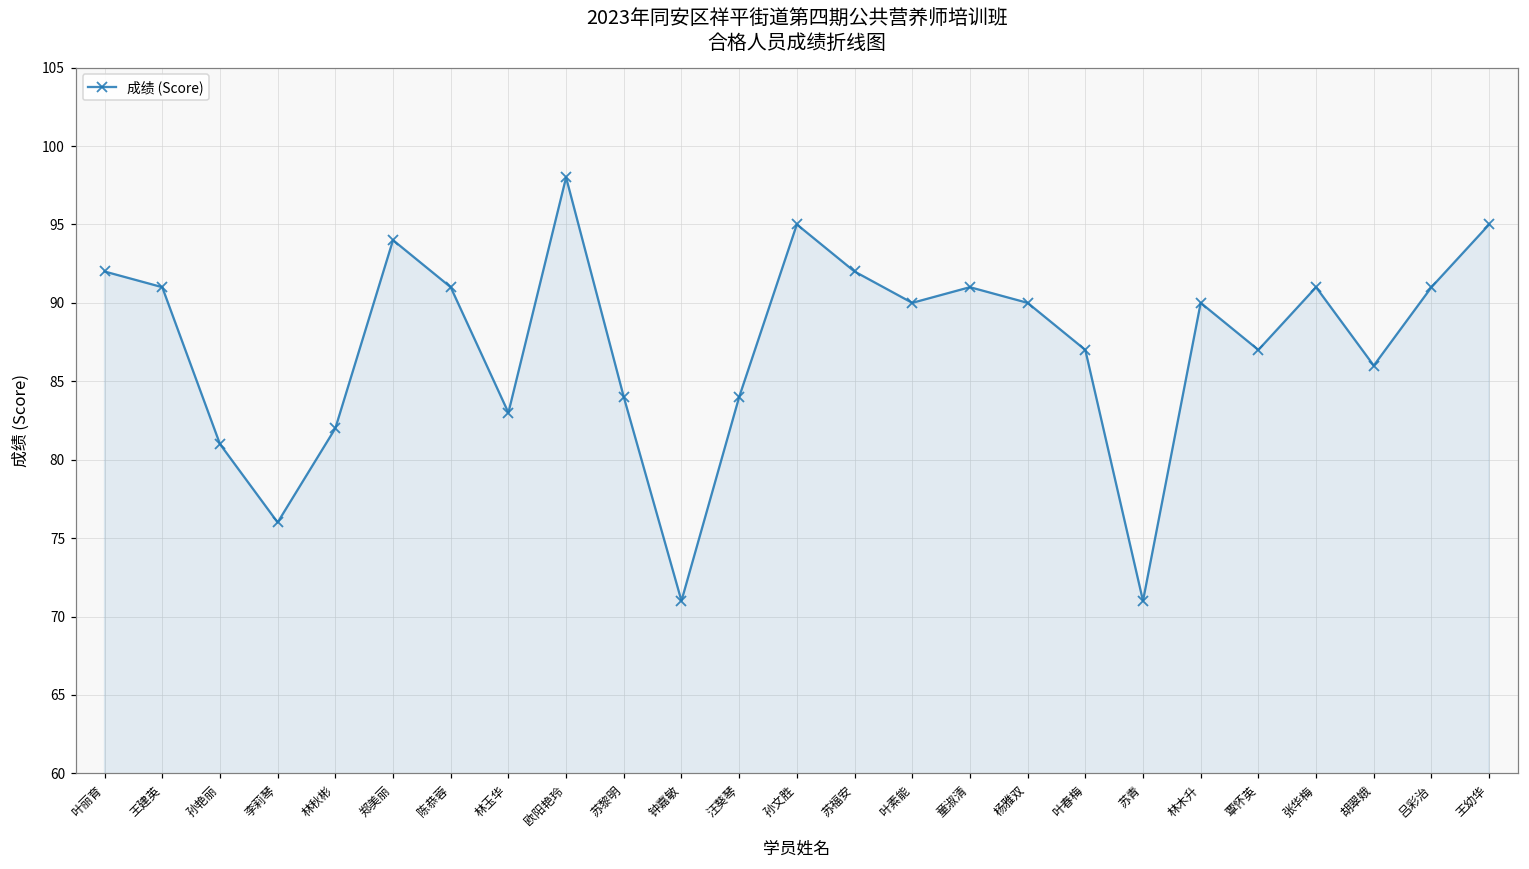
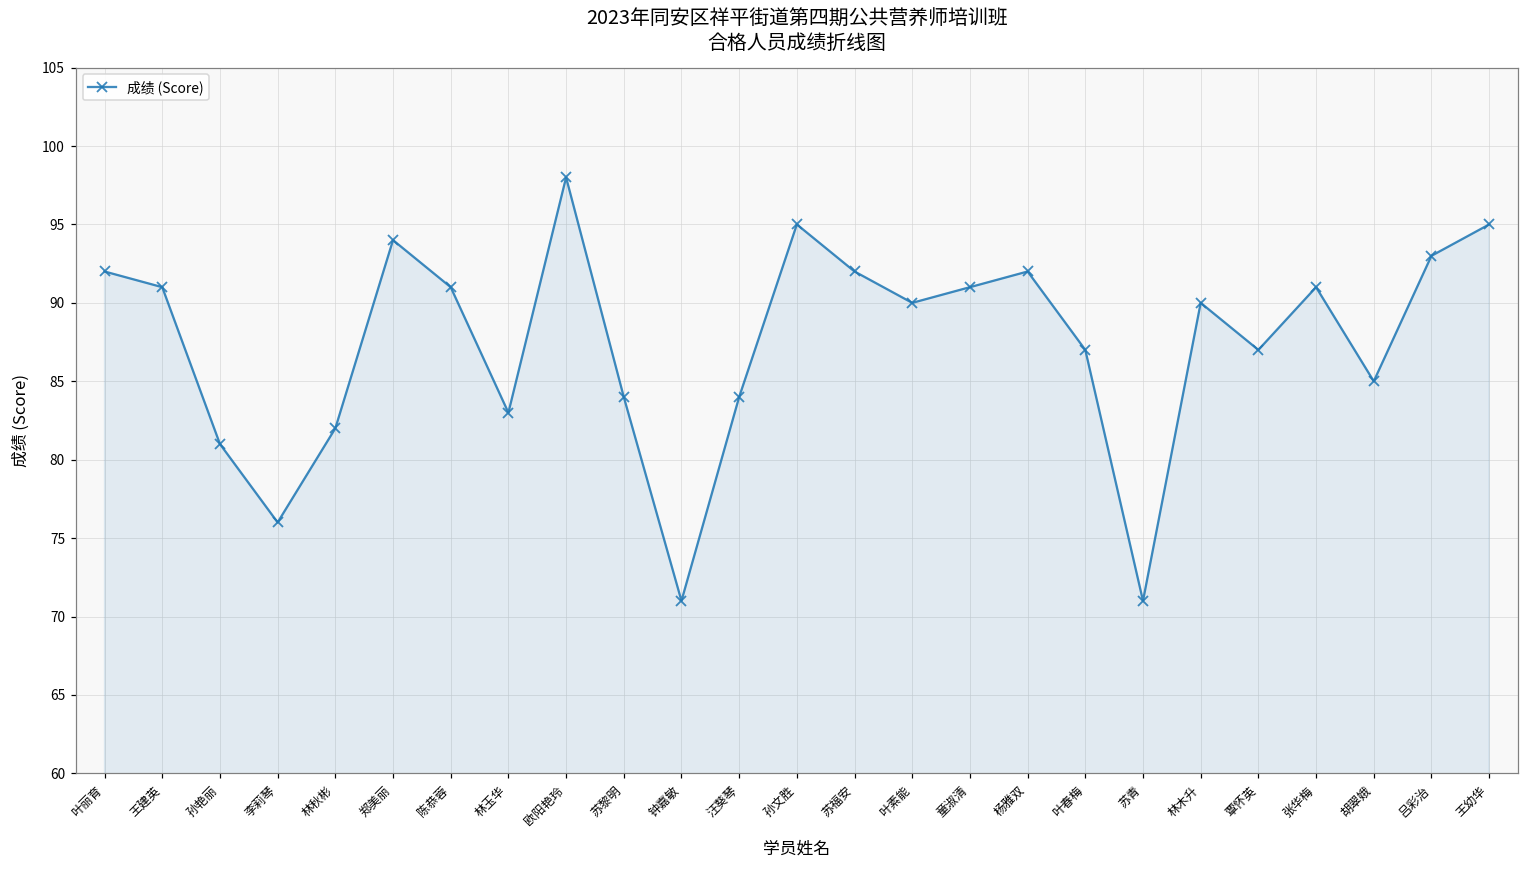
  {
    "叶丽育": 92,
    "王建英": 91,
    "孙艳丽": 81,
    "李莉琴": 76,
    "林秋彬": 82,
    "郑美丽": 94,
    "陈恭蓉": 91,
    "林玉华": 83,
    "欧阳艳玲": 98,
    "苏黎明": 84,
    "钟嘉敏": 71,
    "汪葵琴": 84,
    "孙文胜": 95,
    "苏福安": 92,
    "叶素能": 90,
    "童淑清": 91,
-   "杨雅双": 90,
+   "杨雅双": 92,
    "叶春梅": 87,
    "苏青": 71,
    "林木升": 90,
    "覃怀英": 87,
    "张华梅": 91,
-   "胡翠娥": 86,
-   "吕彩治": 91,
+   "胡翠娥": 85,
+   "吕彩治": 93,
    "王幼华": 95
  }
